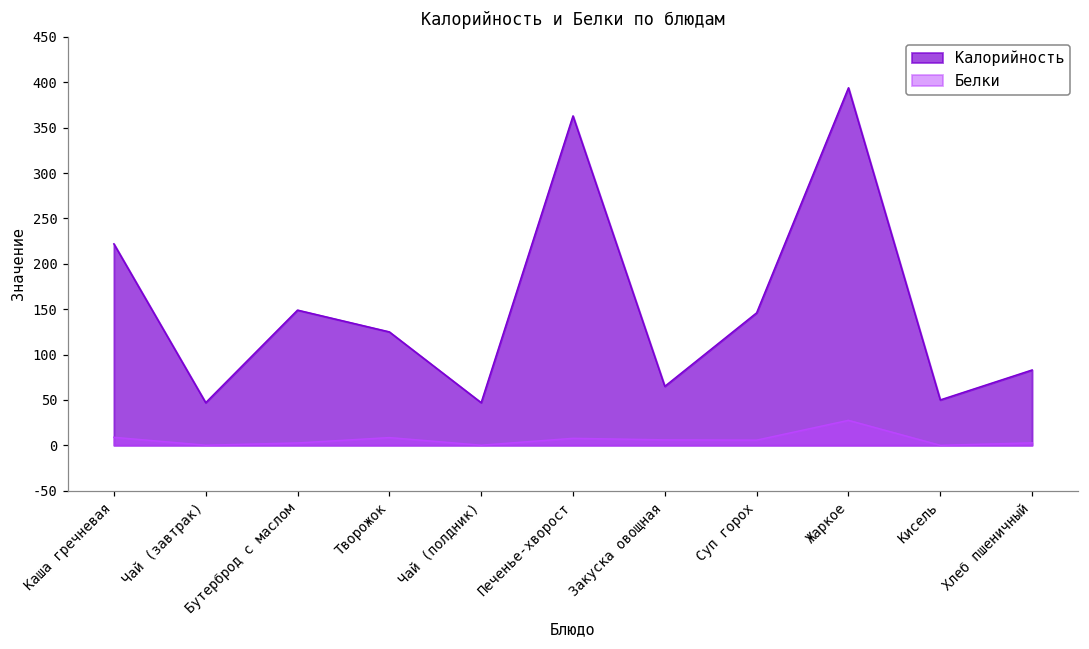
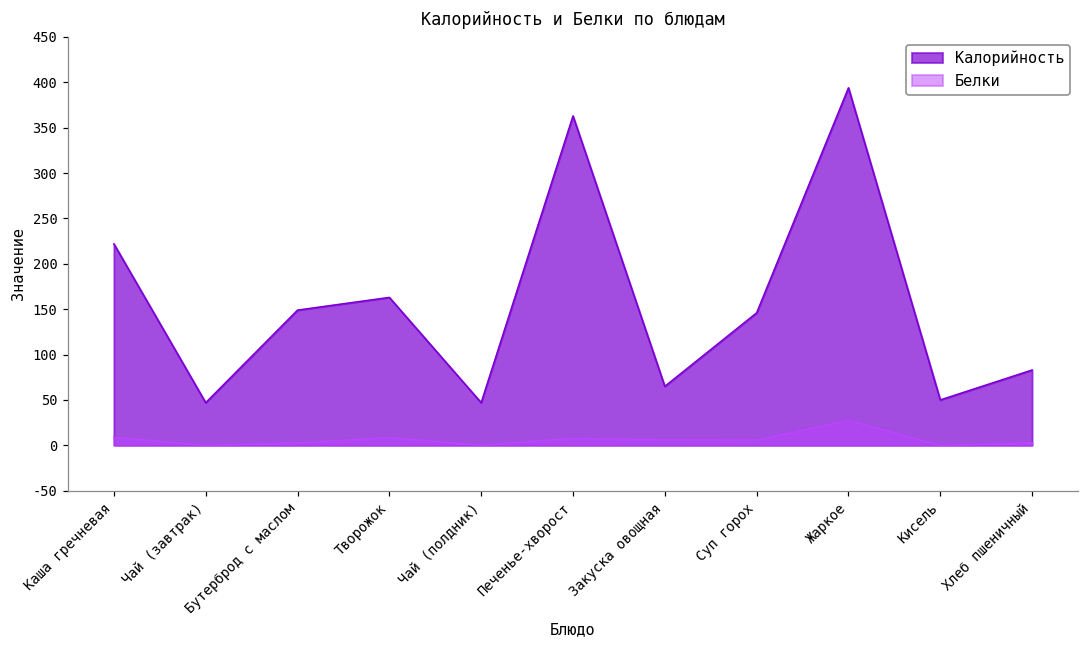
  {
    "Калорийность": {
      "Каша гречневая": 220,
      "Чай (завтрак)": 50,
      "Бутерброд с маслом": 150,
-     "Творожок": 130,
+     "Творожок": 160,
      "Чай (полдник)": 50,
      "Печенье-хворост": 360,
      "Закуска овощная": 70,
      "Суп горох": 150,
      "Жаркое": 390,
      "Кисель": 50,
      "Хлеб пшеничный": 80
    },
    "Белки": {
      "Каша гречневая": 10,
      "Чай (завтрак)": 0,
      "Бутерброд с маслом": 0,
      "Творожок": 10,
      "Чай (полдник)": 0,
      "Печенье-хворост": 10,
      "Закуска овощная": 10,
      "Суп горох": 10,
      "Жаркое": 30,
      "Кисель": 0,
      "Хлеб пшеничный": 0
    }
  }
